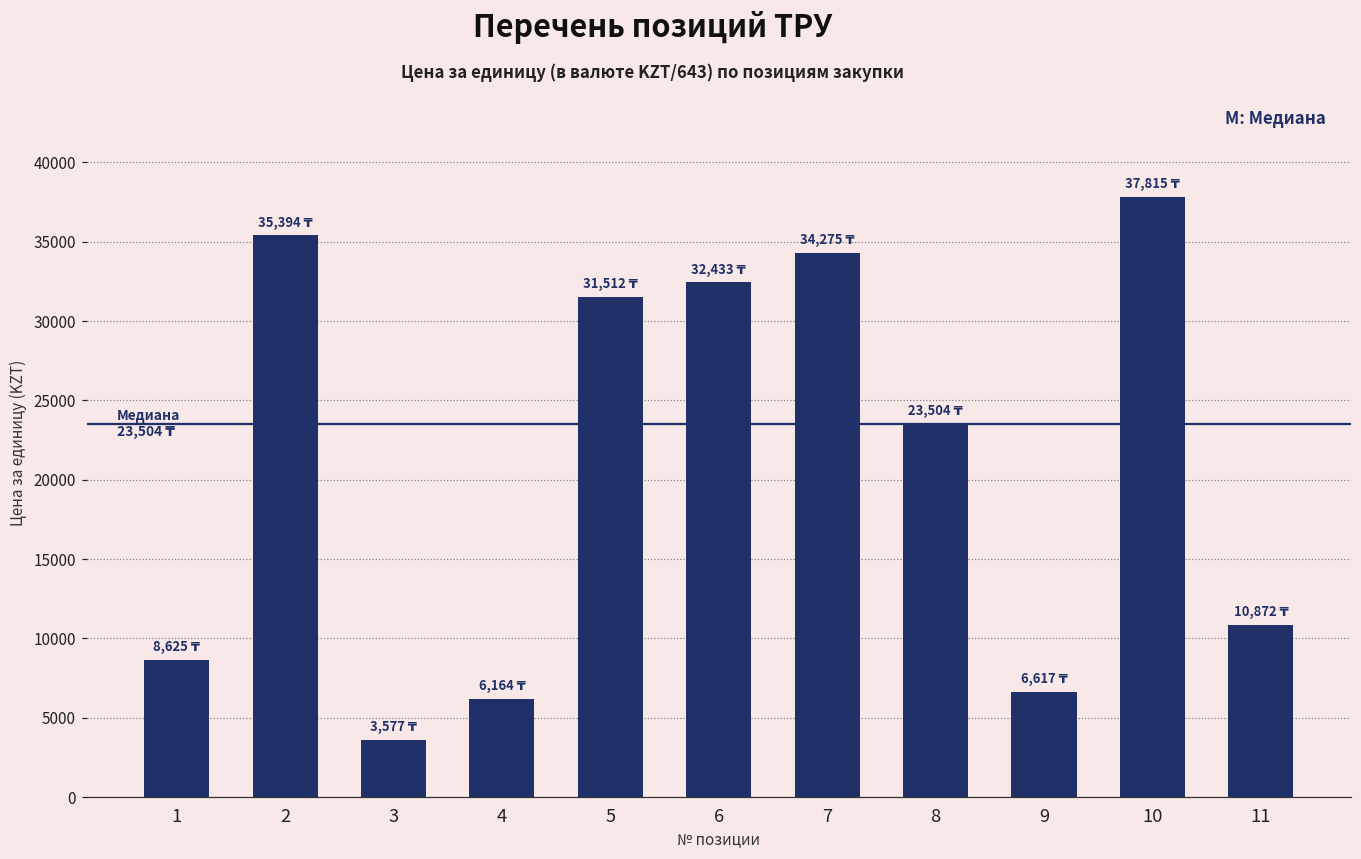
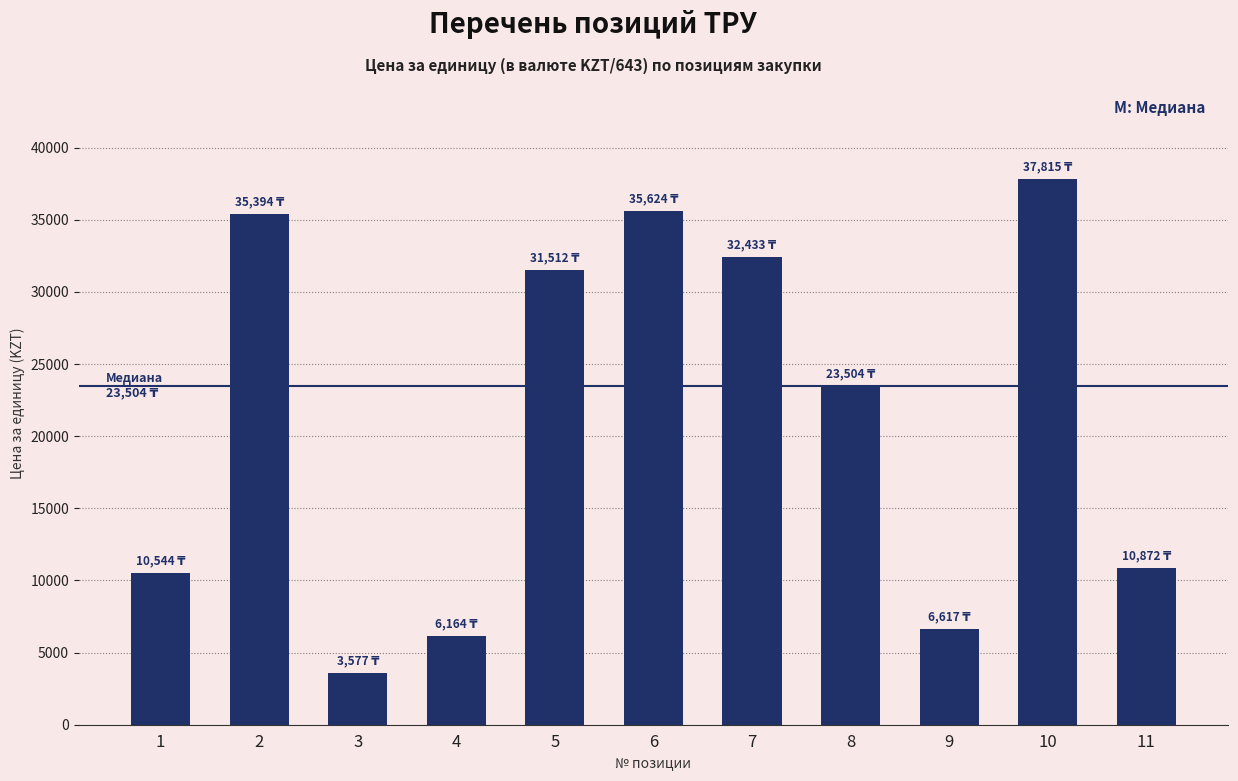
  {
-   "1": "8,625",
+   "1": "10,544",
    "2": "35,394",
    "3": "3,577",
    "4": "6,164",
    "5": "31,512",
-   "6": "32,433",
-   "7": "34,275",
+   "6": "35,624",
+   "7": "32,433",
    "8": "23,504",
    "9": "6,617",
    "10": "37,815",
    "11": "10,872"
  }
